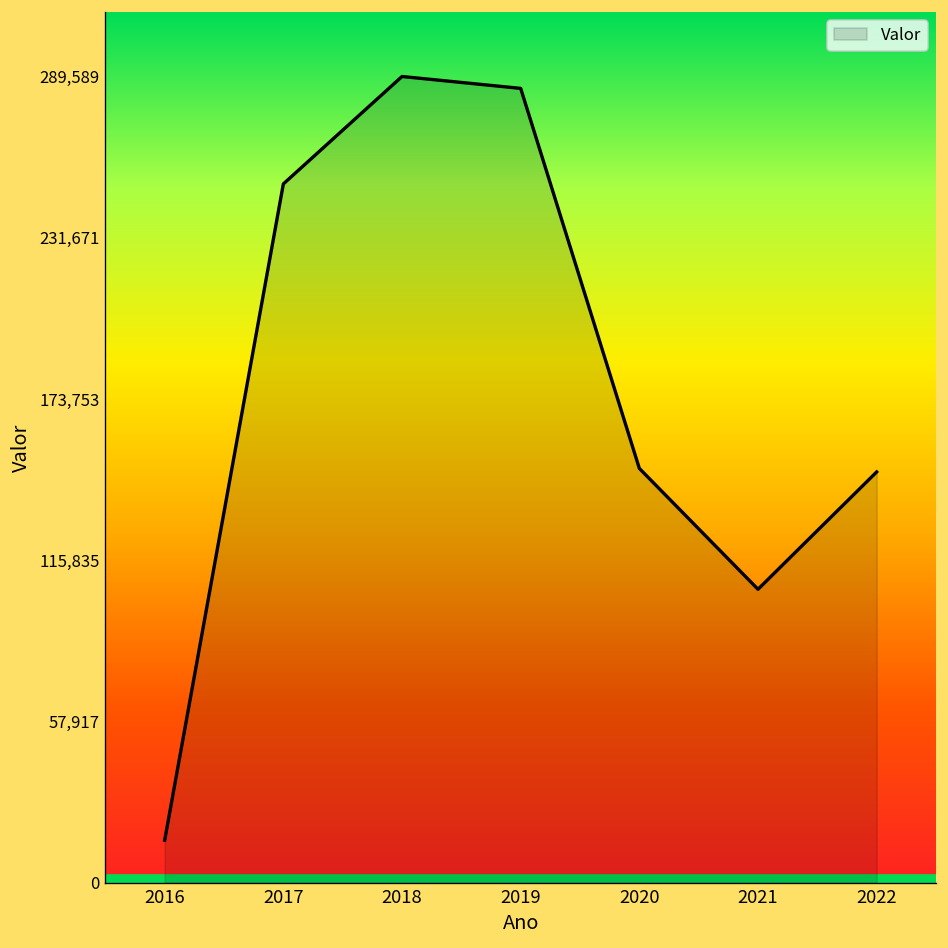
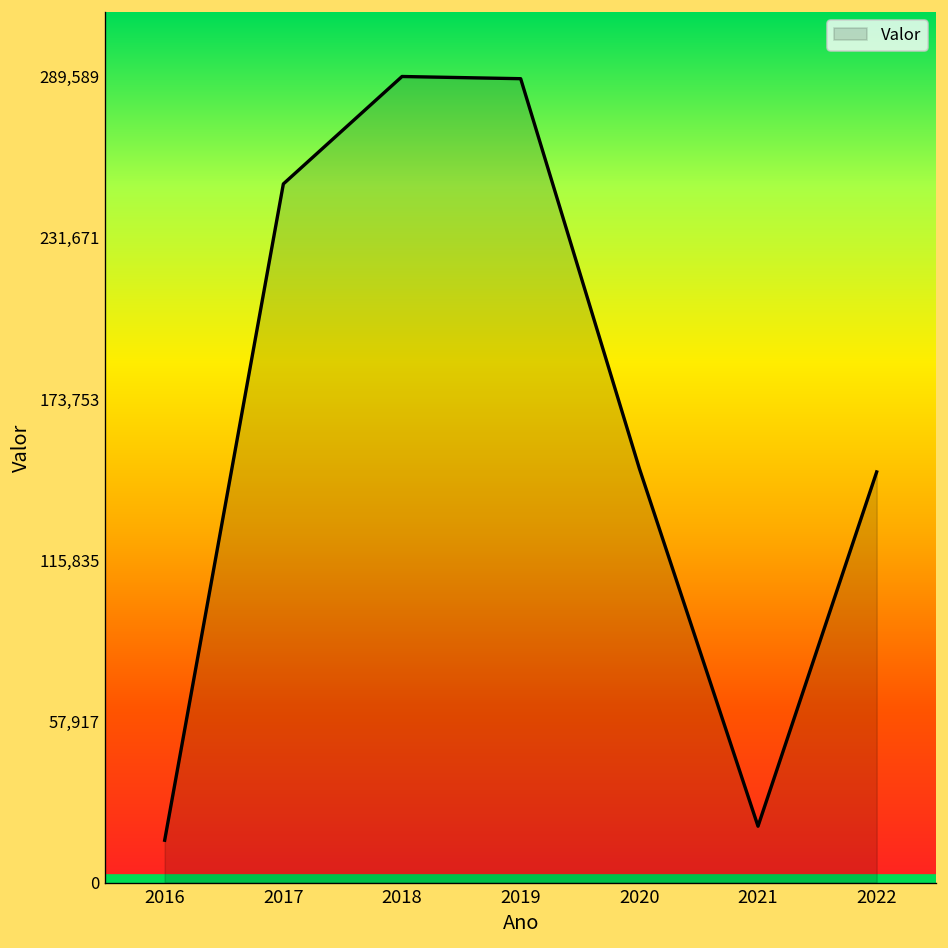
  {
    "2016": "15,000",
    "2017": "251,000",
    "2018": "290,000",
-   "2019": "285,000",
+   "2019": "289,000",
    "2020": "149,000",
-   "2021": "105,000",
+   "2021": "20,000",
    "2022": "148,000"
  }
